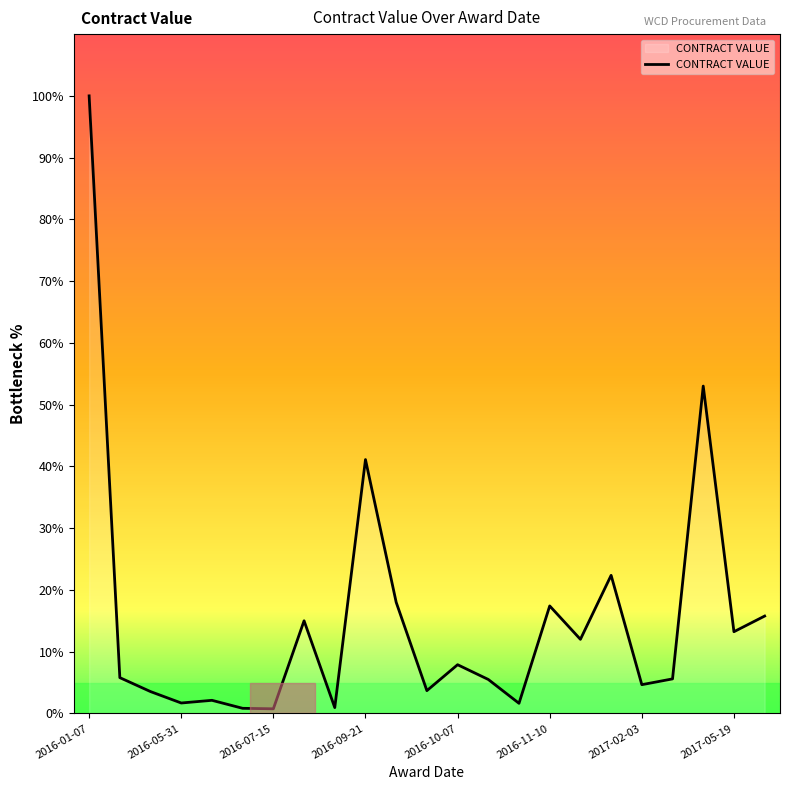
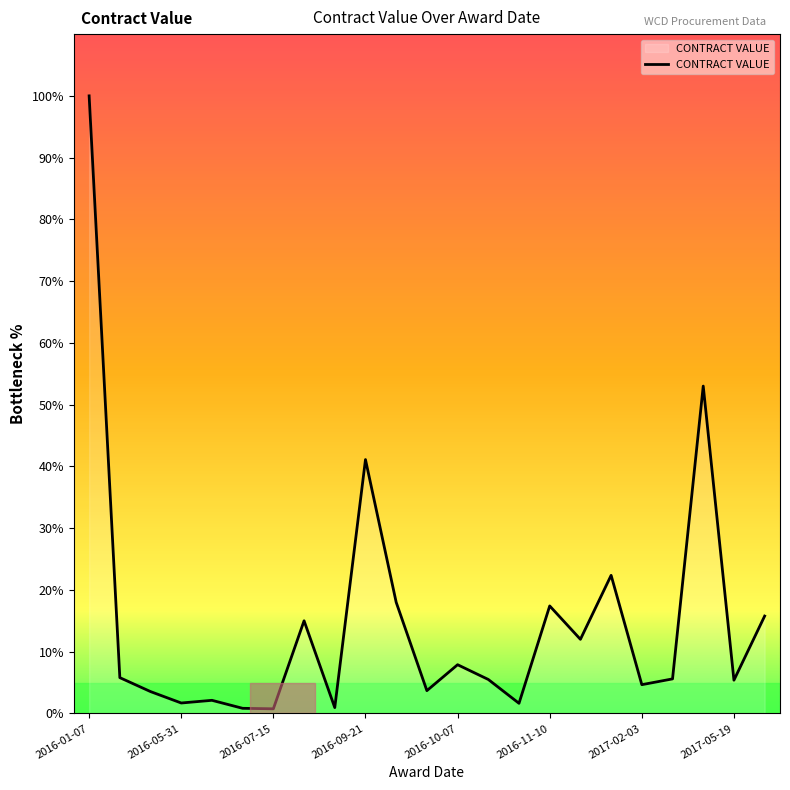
  {
    "2016-01-07": "100%",
    "2016-09-21": "41%",
    "2016-11-10": "17%",
-   "2017-05-19": "13%"
+   "2017-05-19": "5%"
  }
